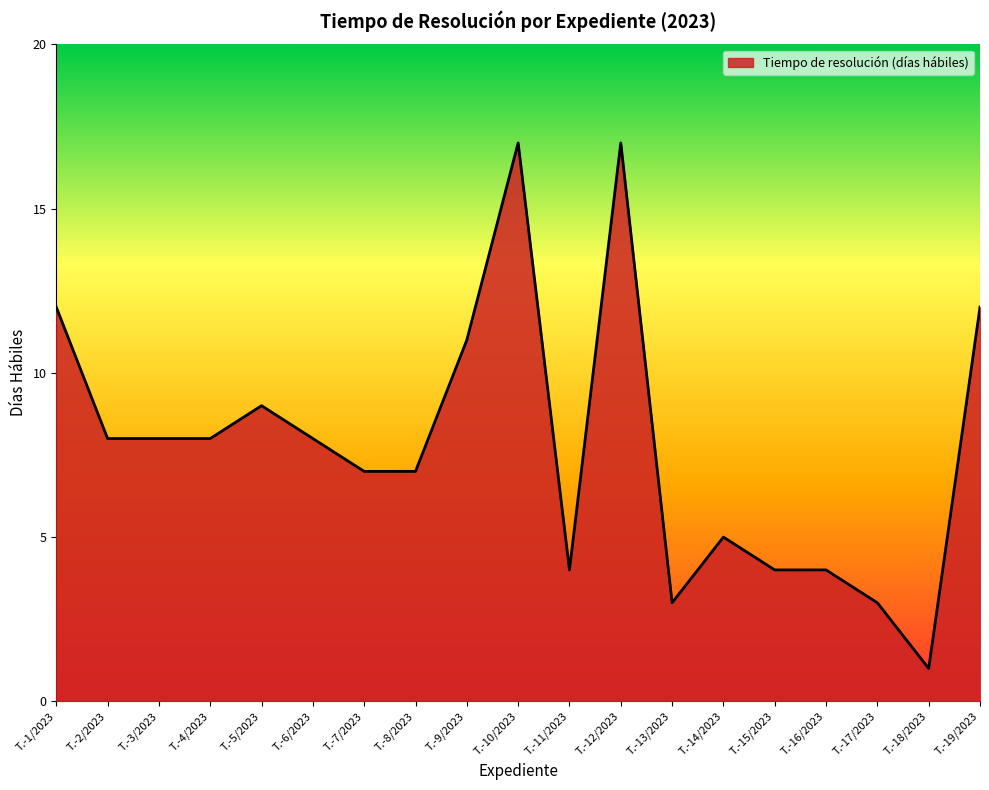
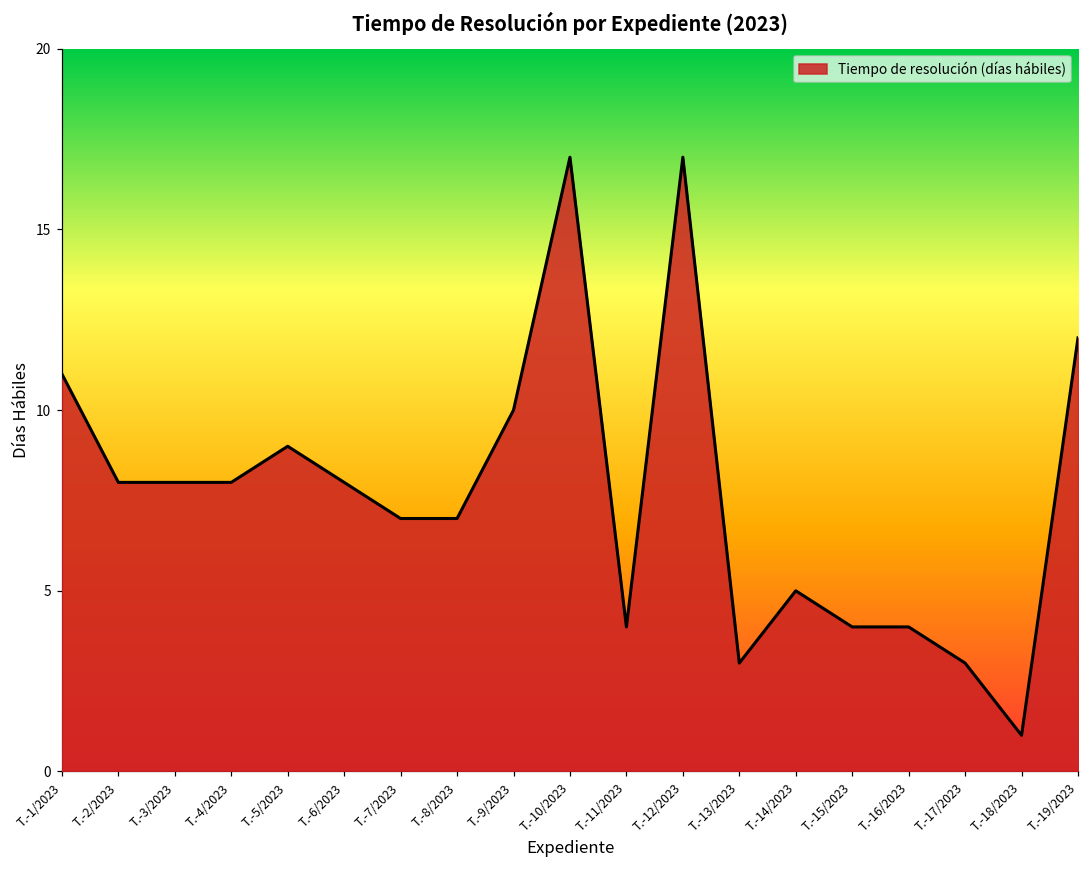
  {
-   "T.-1/2023": 12,
+   "T.-1/2023": 11,
    "T.-2/2023": 8,
    "T.-3/2023": 8,
    "T.-4/2023": 8,
    "T.-5/2023": 9,
    "T.-6/2023": 8,
    "T.-7/2023": 7,
    "T.-8/2023": 7,
-   "T.-9/2023": 11,
+   "T.-9/2023": 10,
    "T.-10/2023": 17,
    "T.-11/2023": 4,
    "T.-12/2023": 17,
    "T.-13/2023": 3,
    "T.-14/2023": 5,
    "T.-15/2023": 4,
    "T.-16/2023": 4,
    "T.-17/2023": 3,
    "T.-18/2023": 1,
    "T.-19/2023": 12
  }
